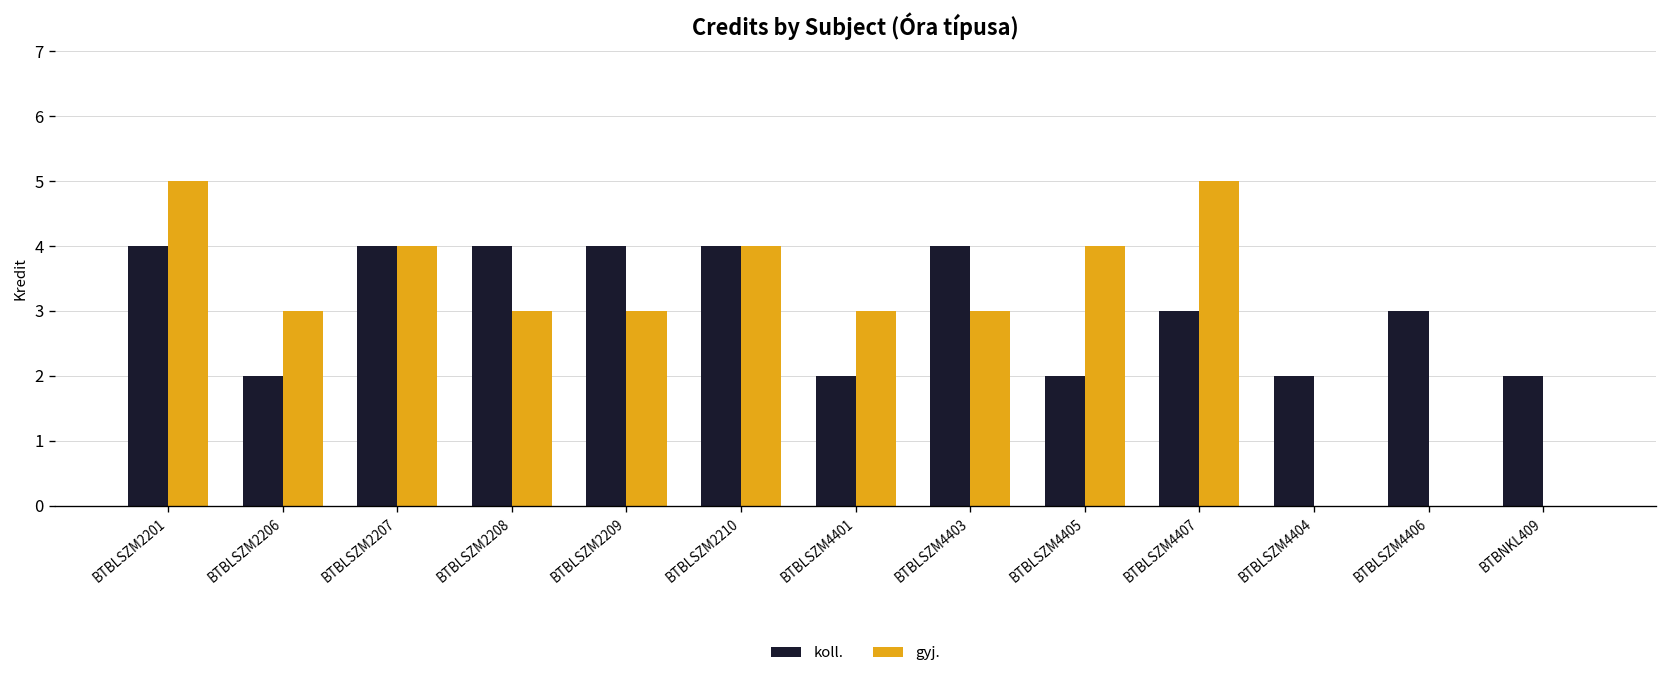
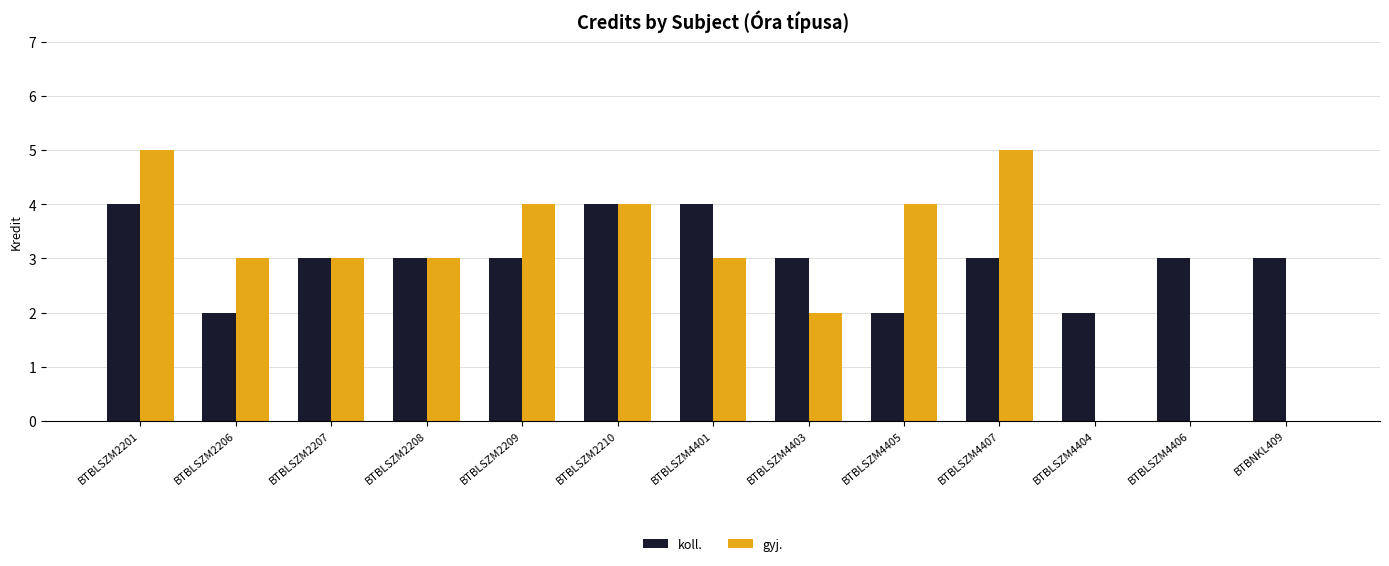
  {
    "koll.": {
      "BTBLSZM2201": 4,
      "BTBLSZM2206": 2,
-     "BTBLSZM2207": 4,
-     "BTBLSZM2208": 4,
-     "BTBLSZM2209": 4,
+     "BTBLSZM2207": 3,
+     "BTBLSZM2208": 3,
+     "BTBLSZM2209": 3,
      "BTBLSZM2210": 4,
-     "BTBLSZM4401": 2,
-     "BTBLSZM4403": 4,
+     "BTBLSZM4401": 4,
+     "BTBLSZM4403": 3,
      "BTBLSZM4405": 2,
      "BTBLSZM4407": 3,
      "BTBLSZM4404": 2,
      "BTBLSZM4406": 3,
-     "BTBNKL409": 2
+     "BTBNKL409": 3
    },
    "gyj.": {
      "BTBLSZM2201": 5,
      "BTBLSZM2206": 3,
-     "BTBLSZM2207": 4,
+     "BTBLSZM2207": 3,
      "BTBLSZM2208": 3,
-     "BTBLSZM2209": 3,
+     "BTBLSZM2209": 4,
      "BTBLSZM2210": 4,
      "BTBLSZM4401": 3,
-     "BTBLSZM4403": 3,
+     "BTBLSZM4403": 2,
      "BTBLSZM4405": 4,
      "BTBLSZM4407": 5,
      "BTBLSZM4404": 0,
      "BTBLSZM4406": 0,
      "BTBNKL409": 0
    }
  }
